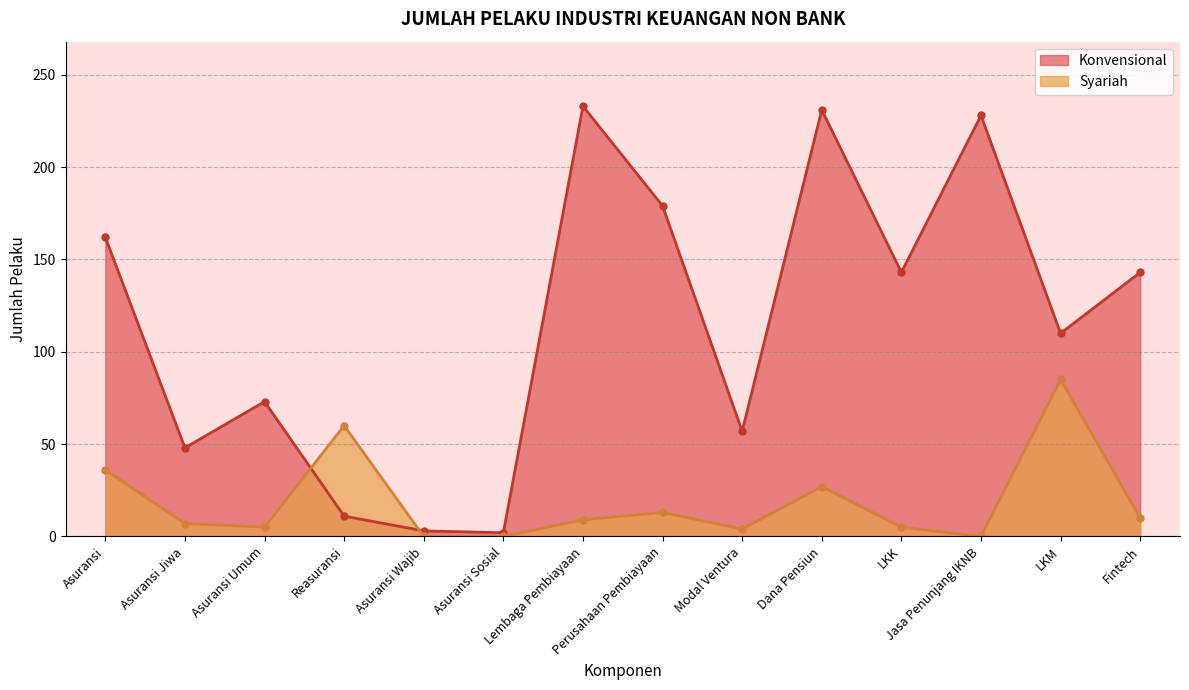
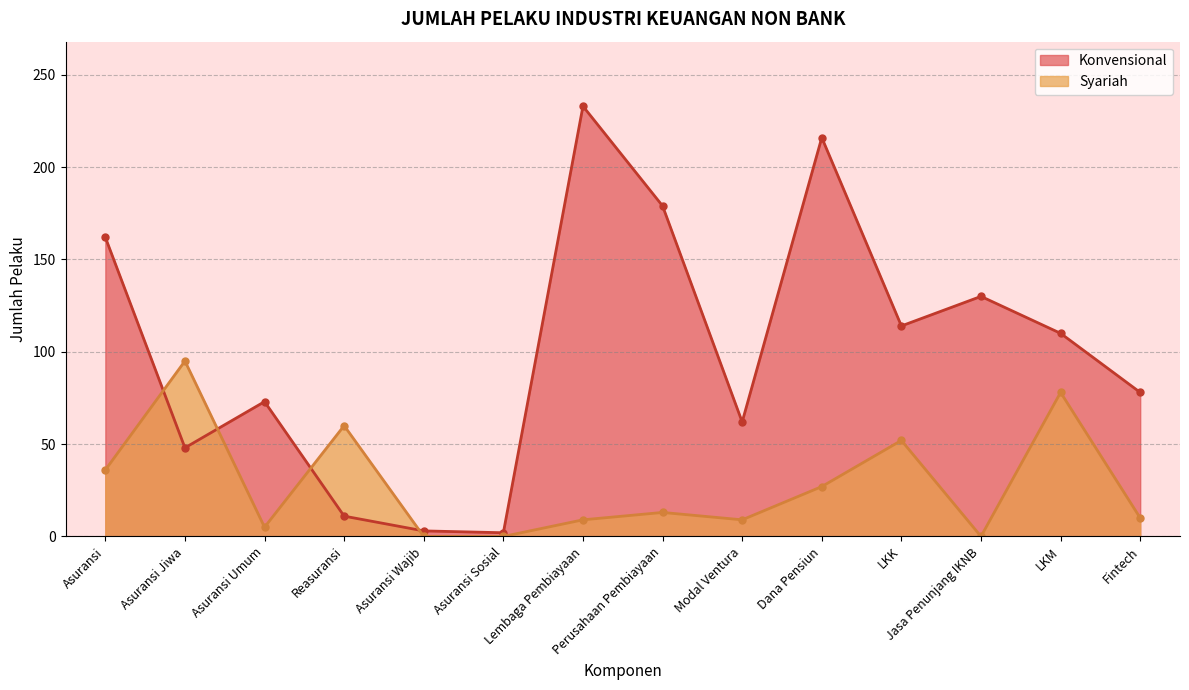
  {
    "Konvensional": {
      "Asuransi": 162,
      "Asuransi Jiwa": 48,
      "Asuransi Umum": 73,
      "Reasuransi": 11,
      "Asuransi Wajib": 3,
      "Asuransi Sosial": 2,
      "Lembaga Pembiayaan": 233,
      "Perusahaan Pembiayaan": 179,
-     "Modal Ventura": 57,
-     "Dana Pensiun": 231,
-     "LKK": 143,
-     "Jasa Penunjang IKNB": 228,
+     "Modal Ventura": 62,
+     "Dana Pensiun": 216,
+     "LKK": 114,
+     "Jasa Penunjang IKNB": 130,
      "LKM": 110,
-     "Fintech": 143
+     "Fintech": 78
    },
    "Syariah": {
      "Asuransi": 36,
-     "Asuransi Jiwa": 7,
+     "Asuransi Jiwa": 95,
      "Asuransi Umum": 5,
      "Reasuransi": 60,
      "Asuransi Wajib": 0,
      "Asuransi Sosial": 0,
      "Lembaga Pembiayaan": 9,
      "Perusahaan Pembiayaan": 13,
-     "Modal Ventura": 4,
+     "Modal Ventura": 9,
      "Dana Pensiun": 27,
-     "LKK": 5,
+     "LKK": 52,
      "Jasa Penunjang IKNB": 0,
-     "LKM": 85,
+     "LKM": 78,
      "Fintech": 10
    }
  }
